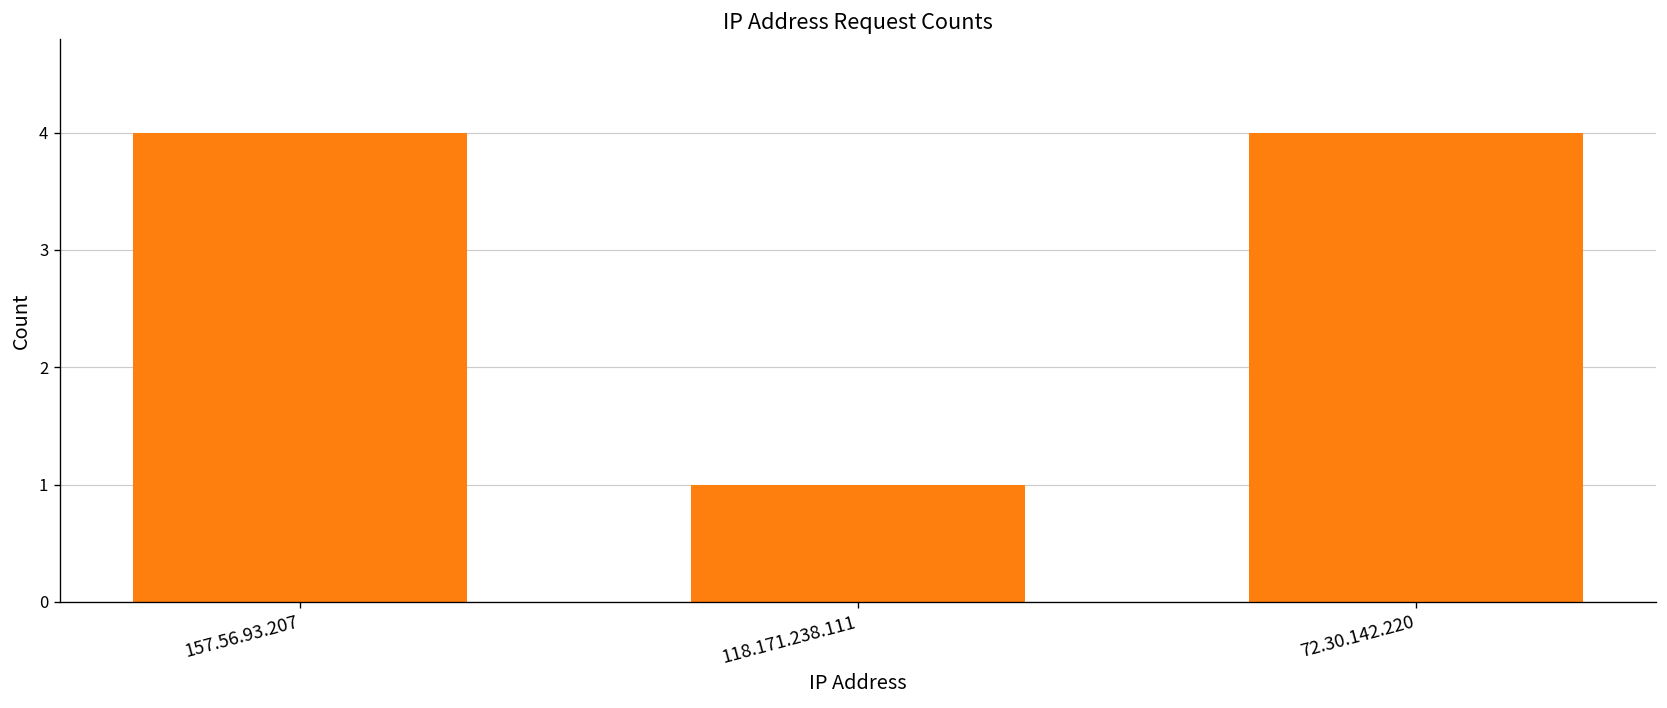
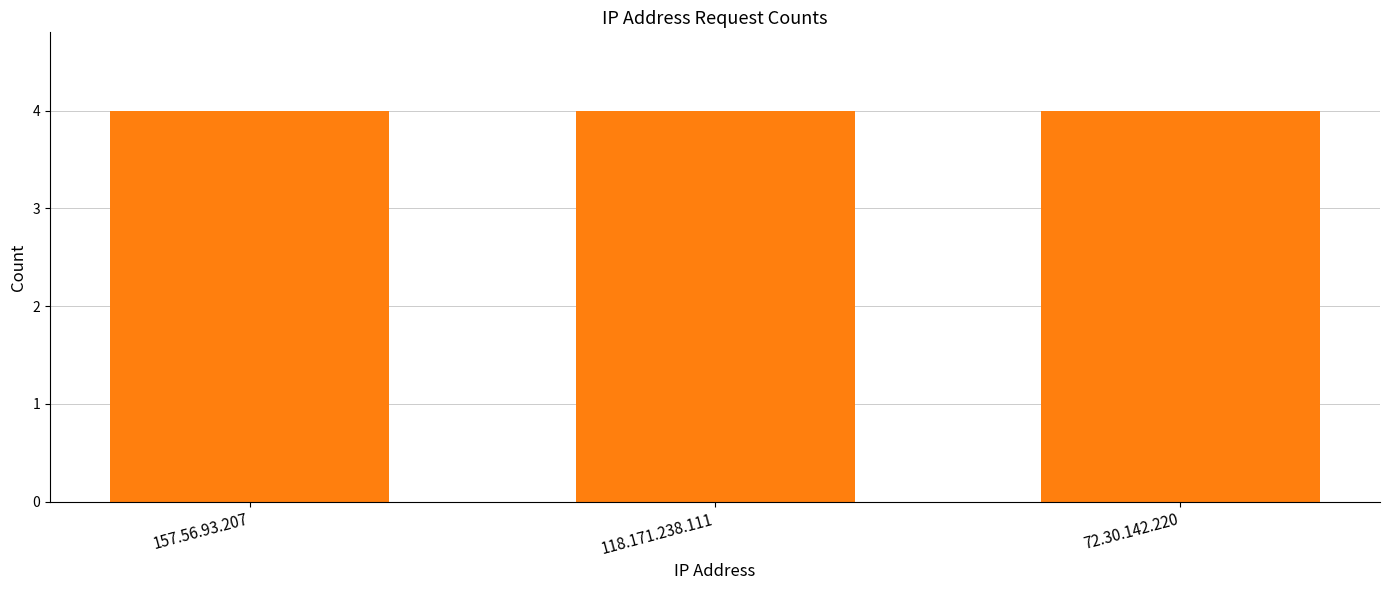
  {
    "157.56.93.207": 4,
-   "118.171.238.111": 1,
+   "118.171.238.111": 4,
    "72.30.142.220": 4
  }
